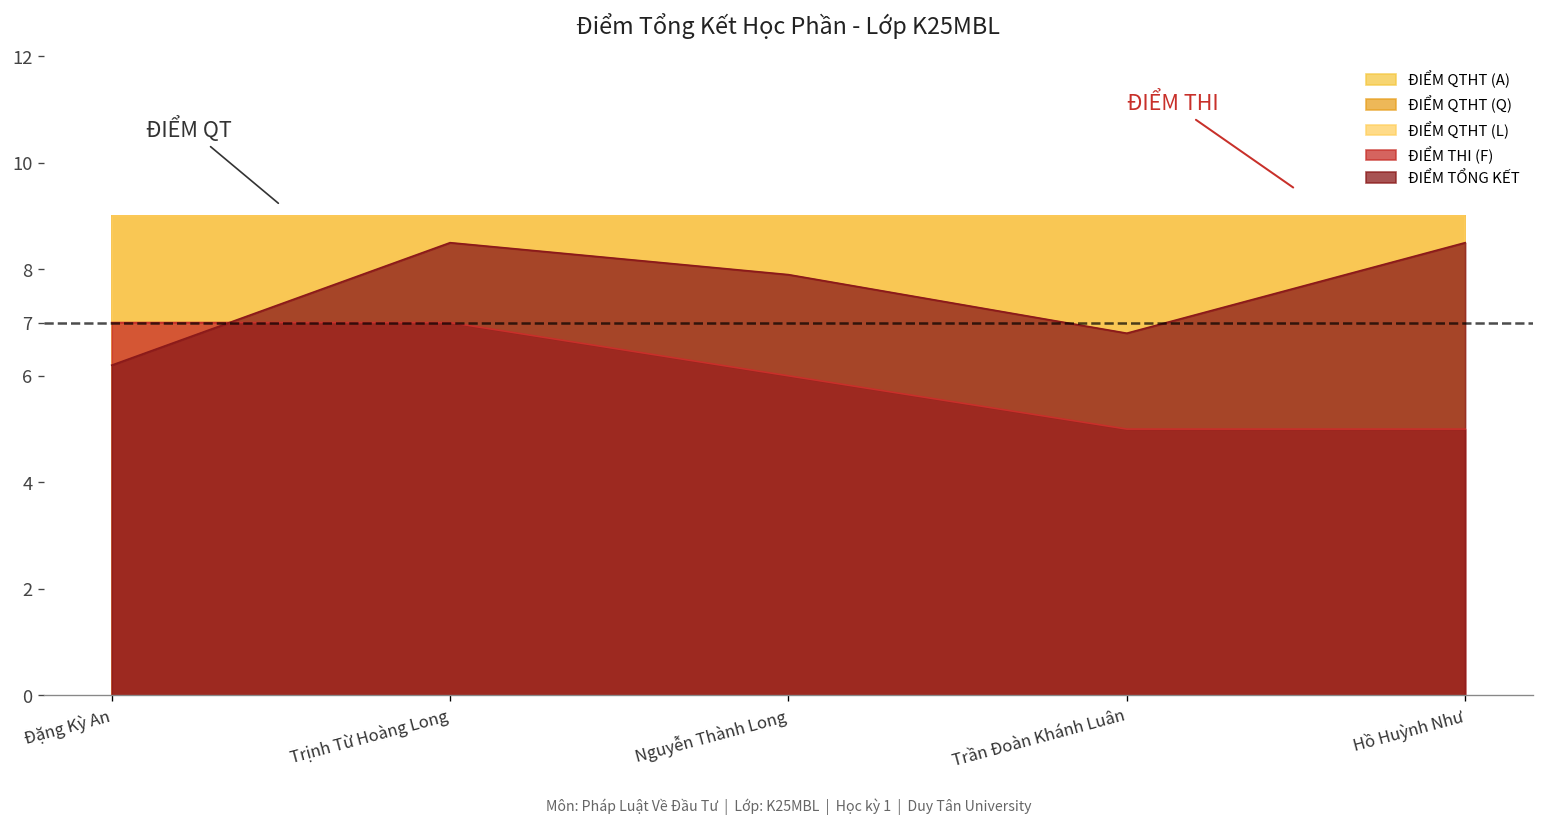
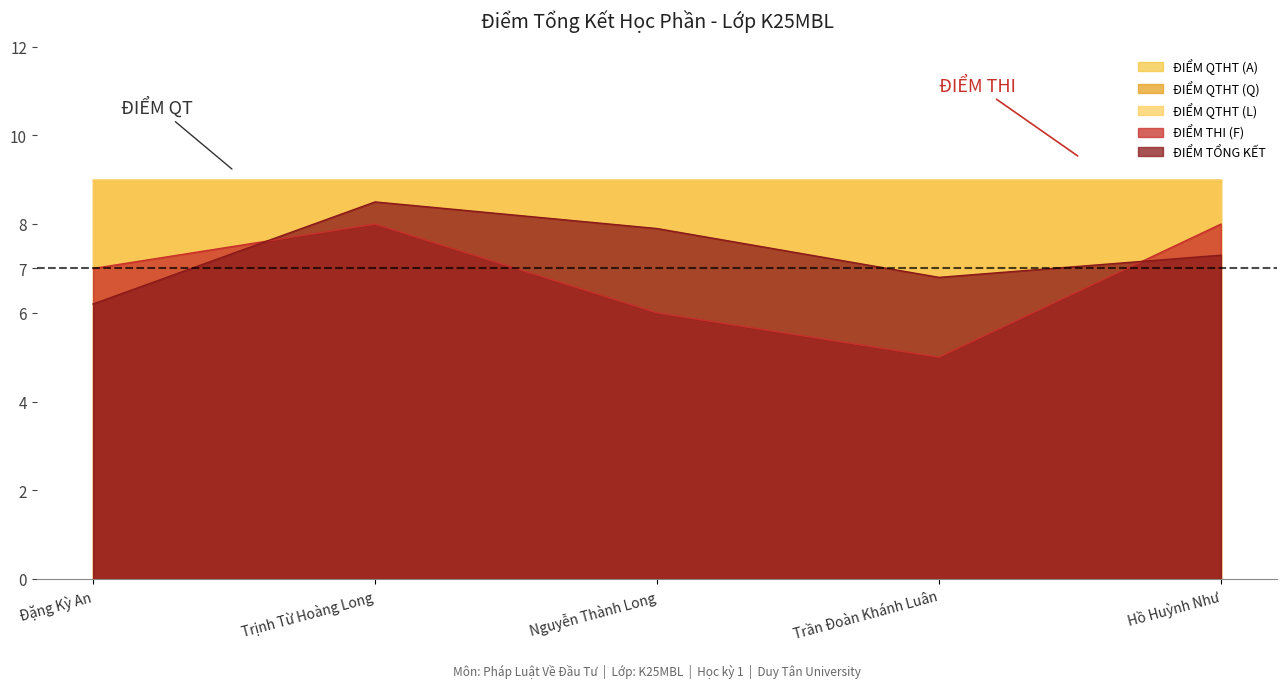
  {
    "ĐIỂM QTHT (L)": {
      "Đặng Kỳ An": 9.0,
      "Trịnh Từ Hoàng Long": 9.0,
      "Nguyễn Thành Long": 9.0,
      "Trần Đoàn Khánh Luân": 9.0,
      "Hồ Huỳnh Như": 9.0
    },
    "ĐIỂM THI (F)": {
      "Đặng Kỳ An": 7,
-     "Trịnh Từ Hoàng Long": 7,
+     "Trịnh Từ Hoàng Long": 8,
      "Nguyễn Thành Long": 6,
      "Trần Đoàn Khánh Luân": 5,
-     "Hồ Huỳnh Như": 5
+     "Hồ Huỳnh Như": 8
    },
    "ĐIỂM TỔNG KẾT": {
      "Đặng Kỳ An": 6.2,
      "Trịnh Từ Hoàng Long": 8.5,
      "Nguyễn Thành Long": 7.9,
      "Trần Đoàn Khánh Luân": 6.8,
-     "Hồ Huỳnh Như": 8.5
+     "Hồ Huỳnh Như": 7.3
    }
  }
